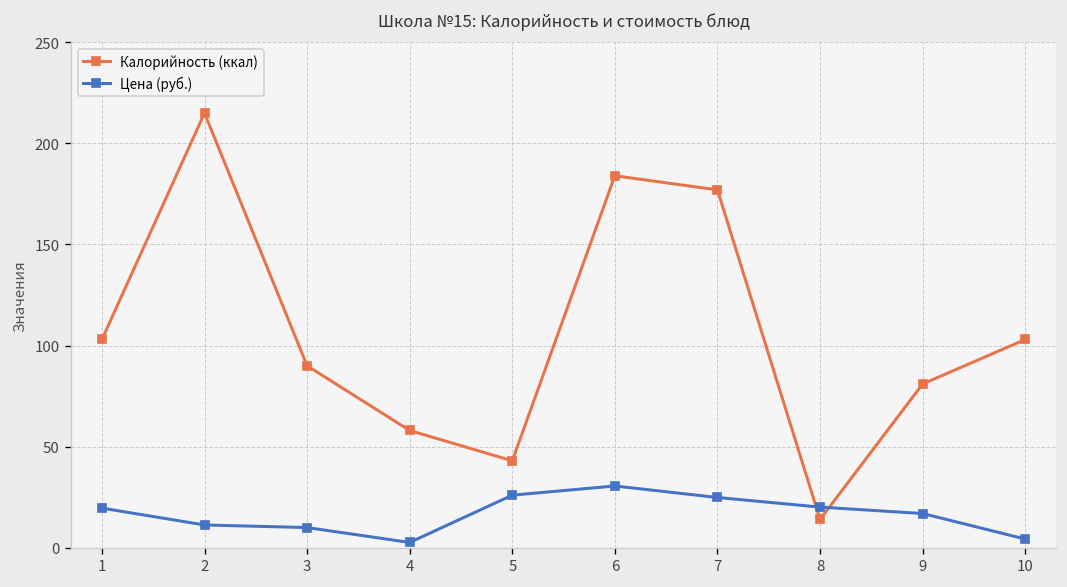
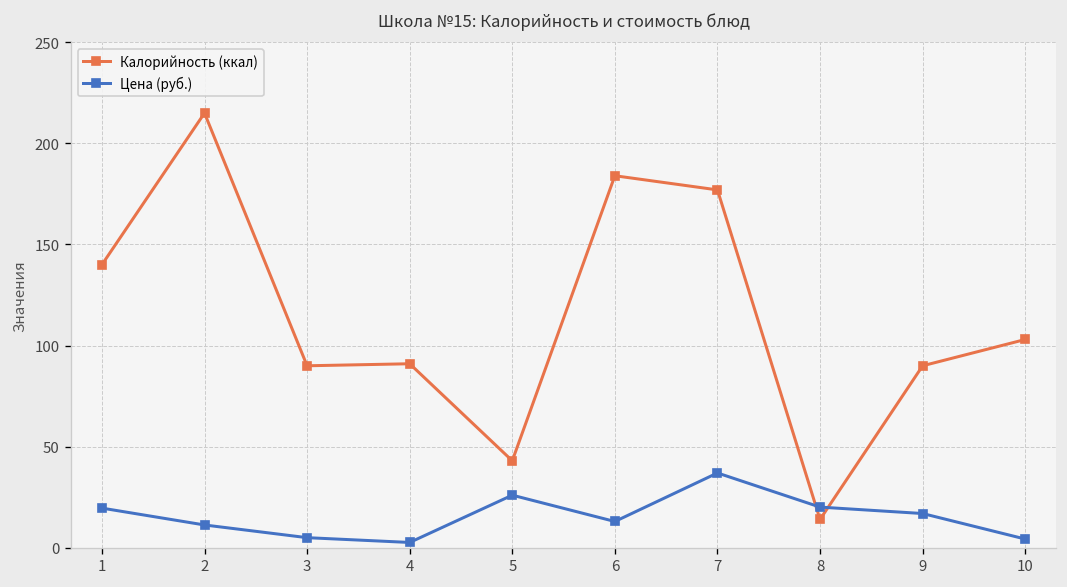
  {
    "Калорийность (ккал)": {
-     "1": 103,
+     "1": 140,
      "2": 215,
      "3": 90,
-     "4": 58,
+     "4": 91,
      "5": 43,
      "6": 184,
      "7": 177,
      "8": 14,
-     "9": 81,
+     "9": 90,
      "10": 103
    },
    "Цена (руб.)": {
      "1": 20,
      "2": 11,
-     "3": 10,
+     "3": 5,
      "4": 3,
      "5": 26,
-     "6": 31,
-     "7": 25,
+     "6": 13,
+     "7": 37,
      "8": 20,
      "9": 17,
      "10": 4
    }
  }
